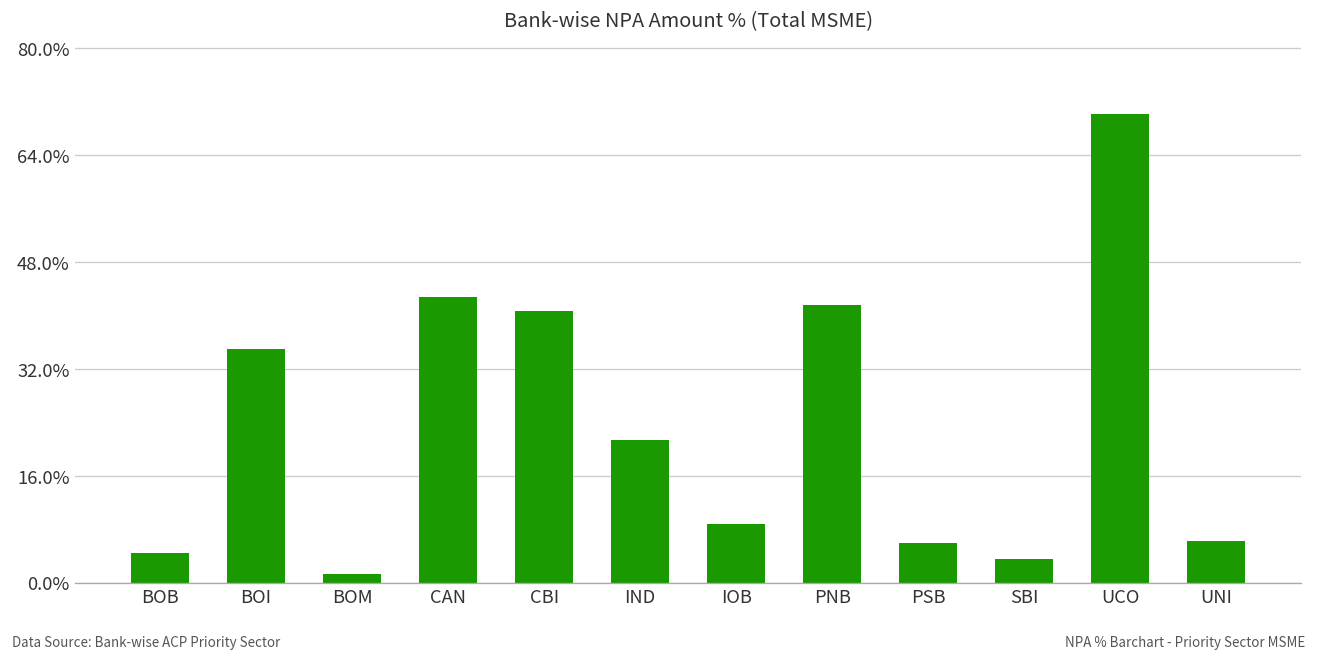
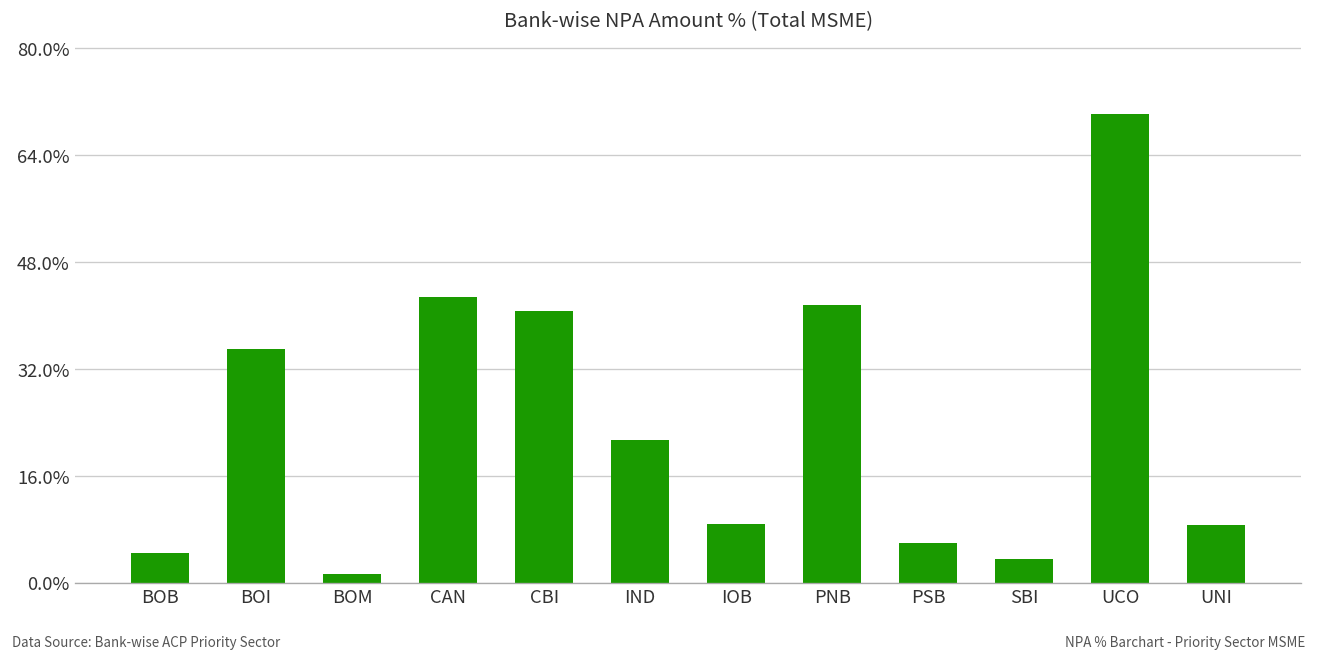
  {
    "BOB": "4%",
    "BOI": "35%",
    "BOM": "1%",
    "CAN": "43%",
    "CBI": "41%",
    "IND": "21%",
    "IOB": "9%",
    "PNB": "42%",
    "PSB": "6%",
    "SBI": "4%",
    "UCO": "70%",
-   "UNI": "6%"
+   "UNI": "9%"
  }
